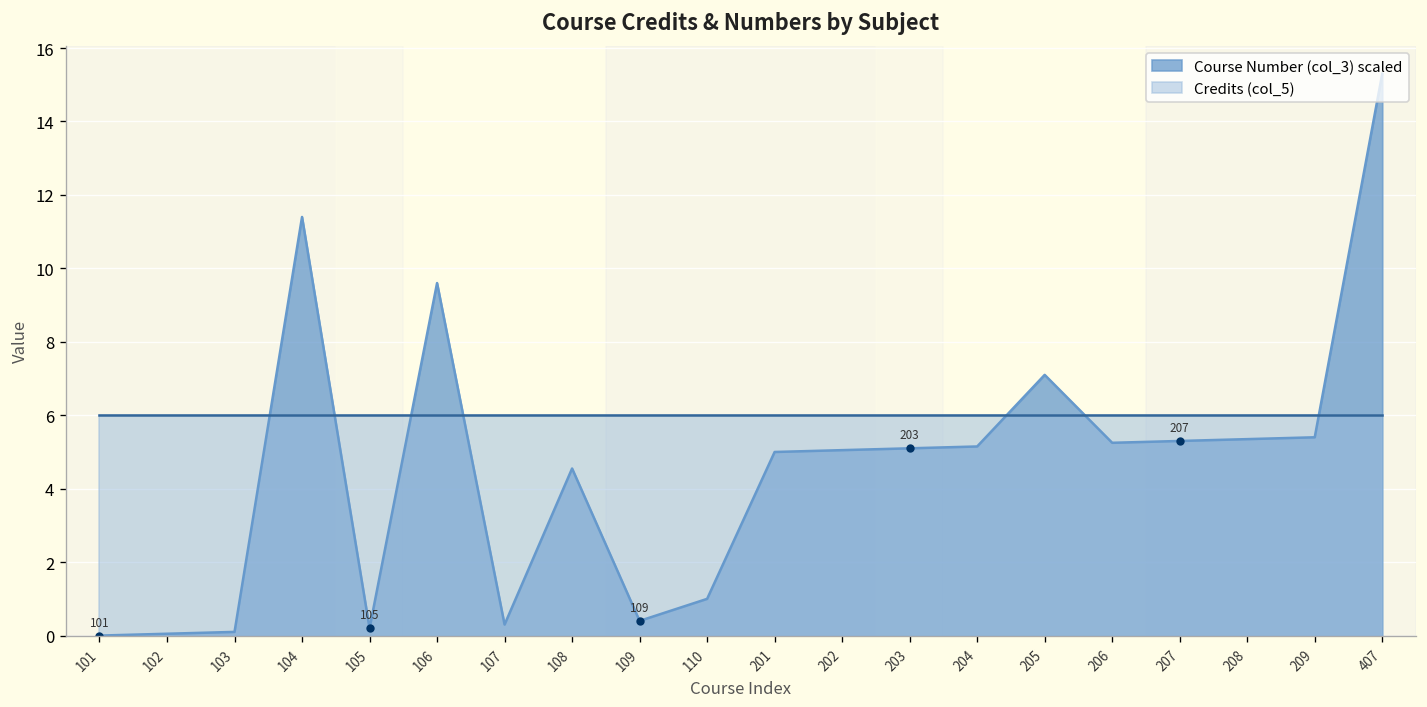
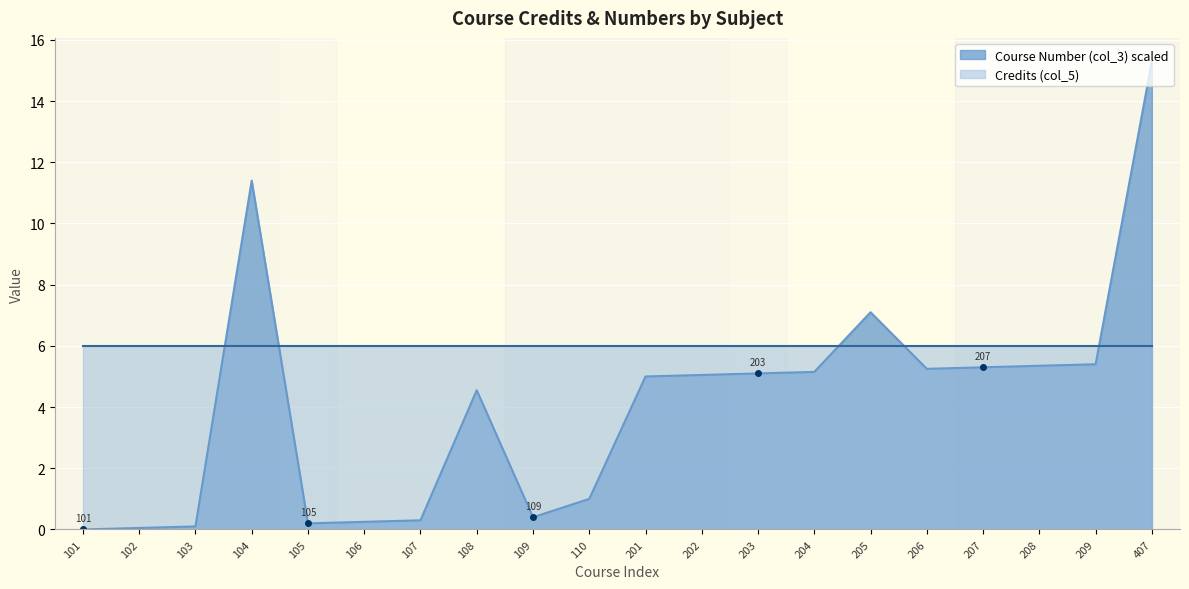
  {
    "Course Number (col_3) scaled": {
      "102": 0.1,
      "103": 0.1,
      "104": 11.4,
-     "106": 9.6,
+     "106": 0.3,
      "107": 0.3,
      "108": 4.6,
      "110": 1.0,
      "201": 5.0,
      "202": 5.1,
      "204": 5.2,
      "205": 7.1,
      "206": 5.3,
      "208": 5.4,
      "209": 5.4
    },
    "Credits (col_5)": {
      "101": 6.0,
      "102": 6.0,
      "103": 6.0,
      "104": 6.0,
      "105": 6.0,
      "106": 6.0,
      "107": 6.0,
      "108": 6.0,
      "109": 6.0,
      "110": 6.0,
      "201": 6.0,
      "202": 6.0,
      "203": 6.0,
      "204": 6.0,
      "205": 6.0,
      "206": 6.0,
      "208": 6.0,
      "209": 6.0,
      "407": 6.0
    }
  }
